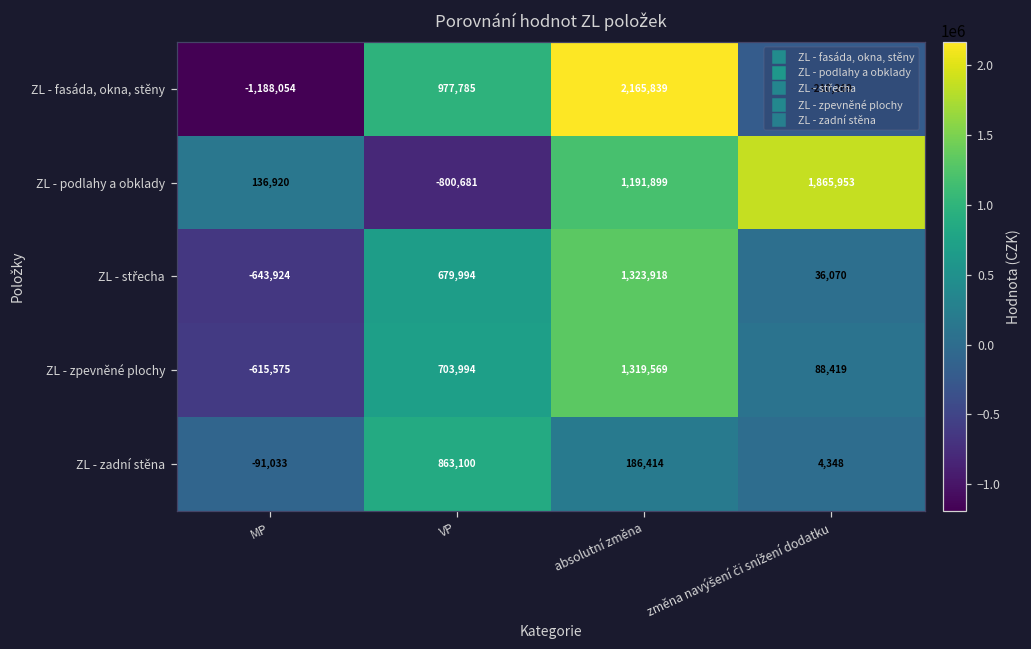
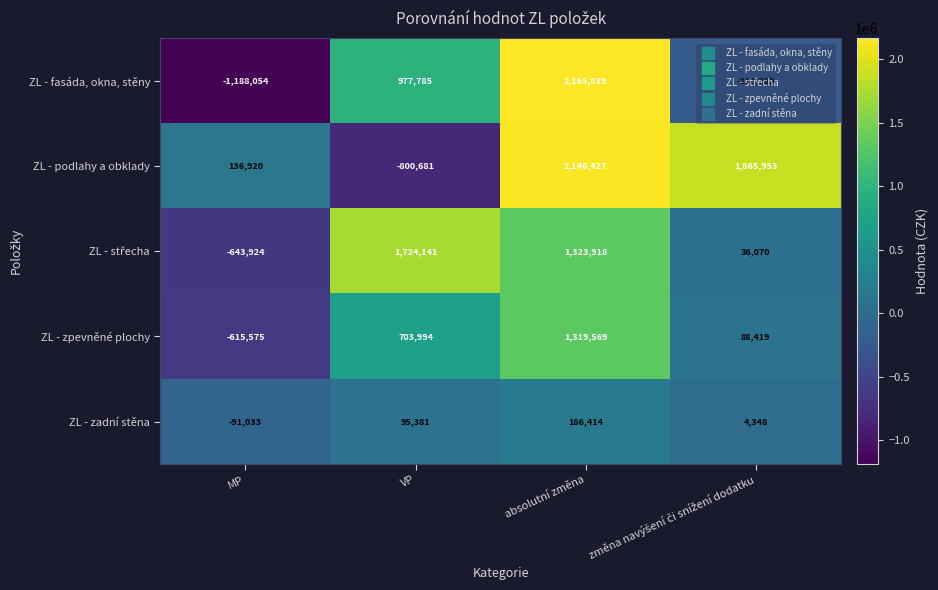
  {
    "ZL - fasáda, okna, stěny": {
      "MP": "-1,188,054",
      "VP": "977,785",
      "absolutní změna": "2,165,839"
    },
    "ZL - podlahy a obklady": {
      "MP": "136,920",
      "VP": "-800,681",
-     "absolutní změna": "1,191,899",
+     "absolutní změna": "2,146,427",
      "změna navýšení či snížení dodatku": "1,865,953"
    },
    "ZL - střecha": {
      "MP": "-643,924",
-     "VP": "679,994",
+     "VP": "1,724,141",
      "absolutní změna": "1,323,918",
      "změna navýšení či snížení dodatku": "36,070"
    },
    "ZL - zpevněné plochy": {
      "MP": "-615,575",
      "VP": "703,994",
      "absolutní změna": "1,319,569",
      "změna navýšení či snížení dodatku": "88,419"
    },
    "ZL - zadní stěna": {
      "MP": "-91,033",
-     "VP": "863,100",
+     "VP": "95,381",
      "absolutní změna": "186,414",
      "změna navýšení či snížení dodatku": "4,348"
    }
  }
